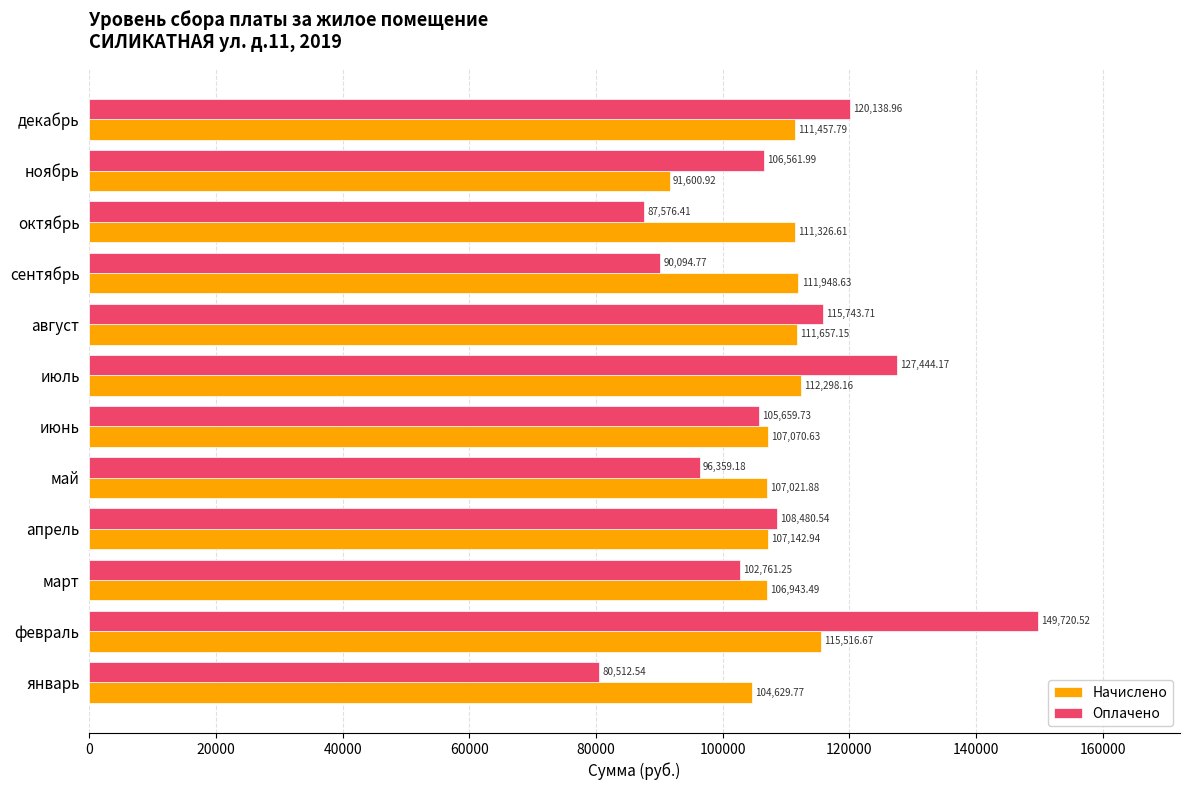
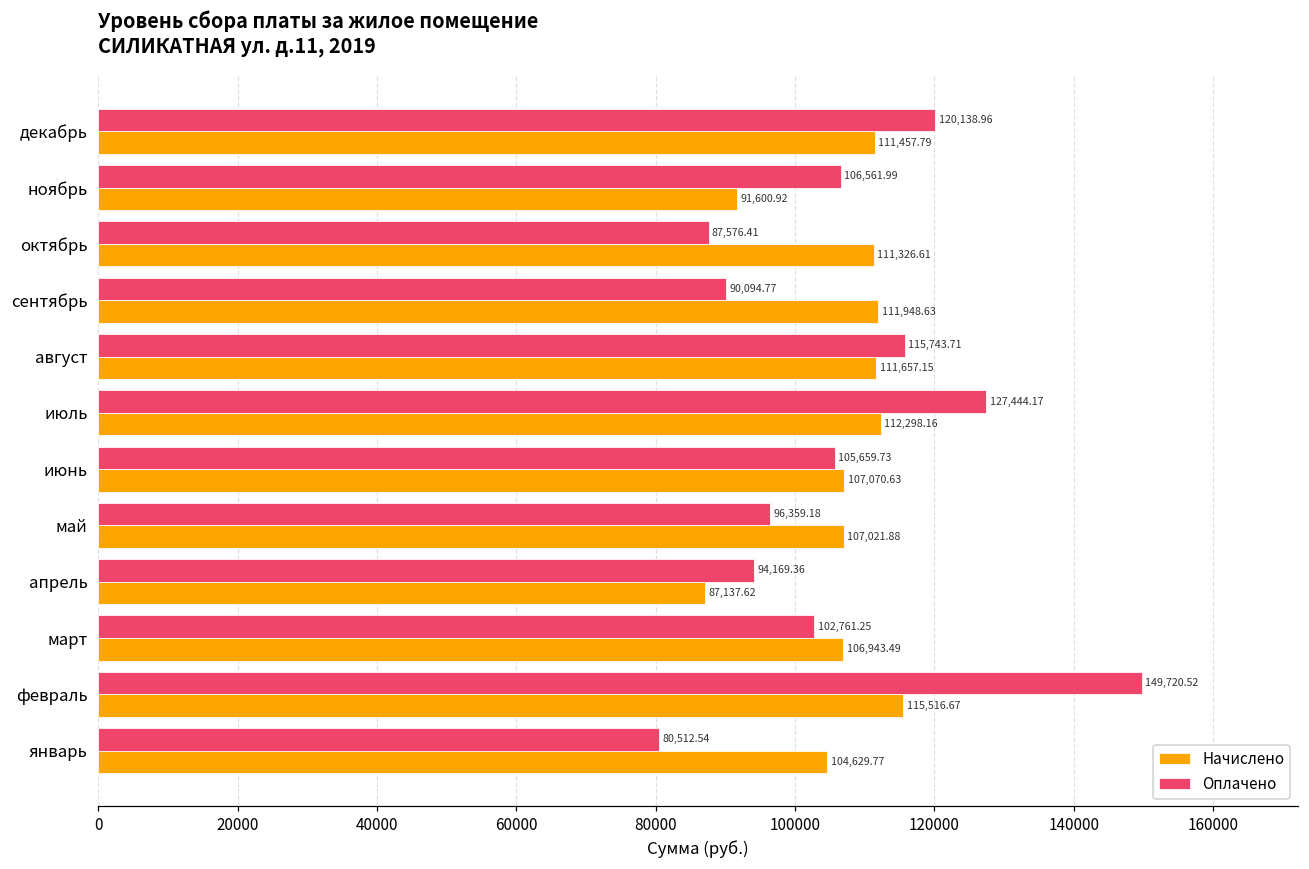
  {
    "Начислено": {
      "декабрь": "111,457.79",
      "ноябрь": "91,600.92",
      "октябрь": "111,326.61",
      "сентябрь": "111,948.63",
      "август": "111,657.15",
      "июль": "112,298.16",
      "июнь": "107,070.63",
      "май": "107,021.88",
-     "апрель": "107,142.94",
+     "апрель": "87,137.62",
      "март": "106,943.49",
      "февраль": "115,516.67",
      "январь": "104,629.77"
    },
    "Оплачено": {
      "декабрь": "120,138.96",
      "ноябрь": "106,561.99",
      "октябрь": "87,576.41",
      "сентябрь": "90,094.77",
      "август": "115,743.71",
      "июль": "127,444.17",
      "июнь": "105,659.73",
      "май": "96,359.18",
-     "апрель": "108,480.54",
+     "апрель": "94,169.36",
      "март": "102,761.25",
      "февраль": "149,720.52",
      "январь": "80,512.54"
    }
  }
